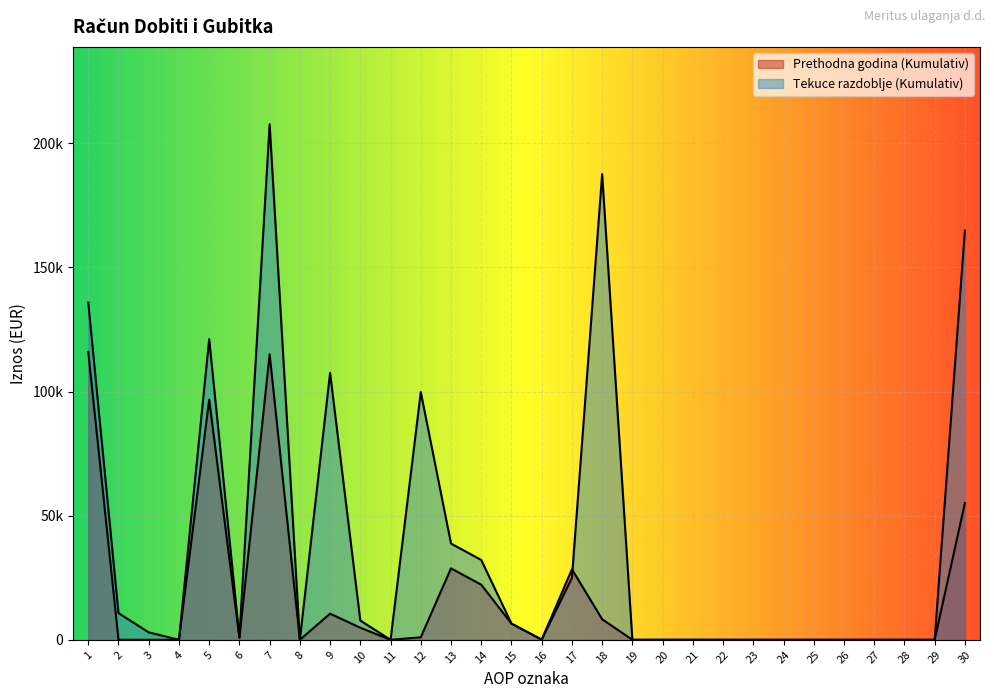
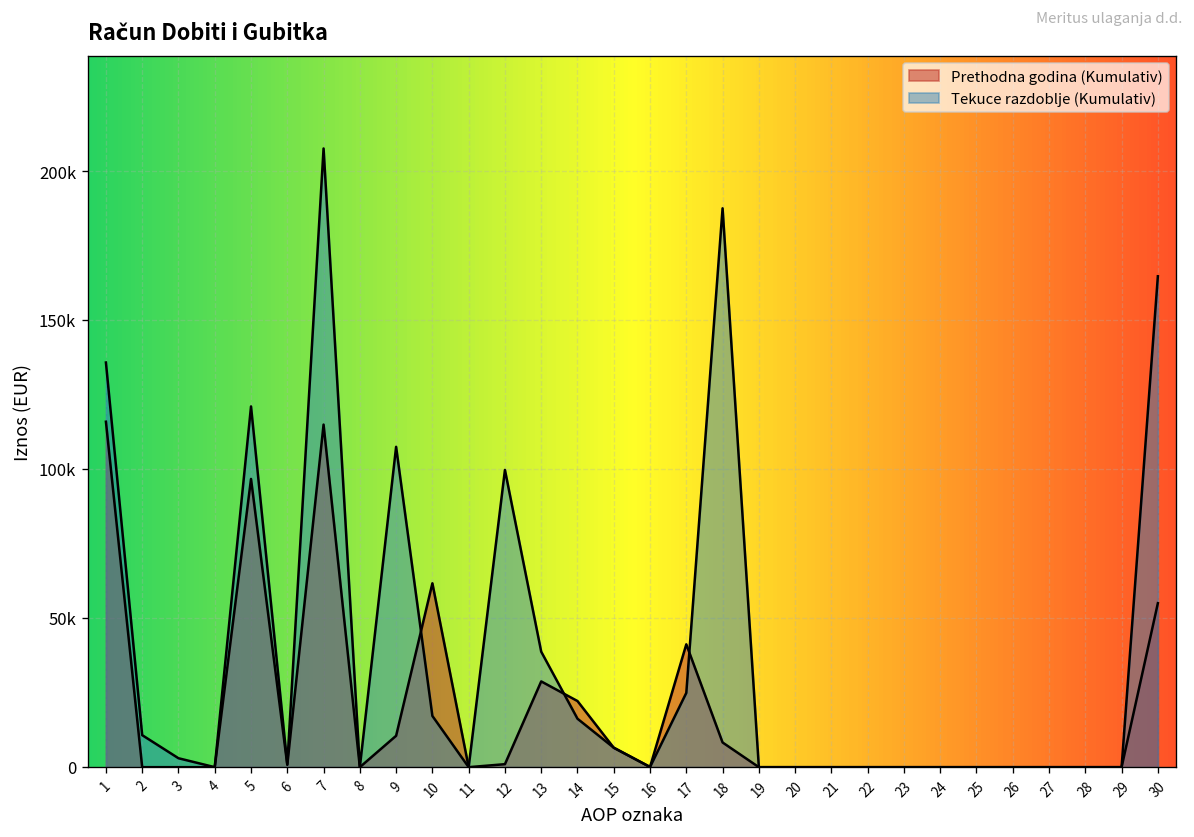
  {
    "Prethodna godina (Kumulativ)": {
      "1": 116000,
      "2": 0,
      "3": 0,
      "5": 97000,
      "7": 115000,
      "9": 11000,
-     "10": 5000,
+     "10": 62000,
      "12": 1000,
      "13": 29000,
      "14": 22000,
-     "17": 28000,
+     "17": 41000,
      "18": 8000,
      "30": 55000
    },
    "Tekuce razdoblje (Kumulativ)": {
      "1": 136000,
      "2": 11000,
      "3": 3000,
      "5": 121000,
      "7": 208000,
      "9": 108000,
-     "10": 8000,
+     "10": 17000,
      "12": 100000,
      "13": 39000,
-     "14": 32000,
+     "14": 16000,
      "17": 25000,
      "18": 188000,
      "30": 165000
    }
  }
